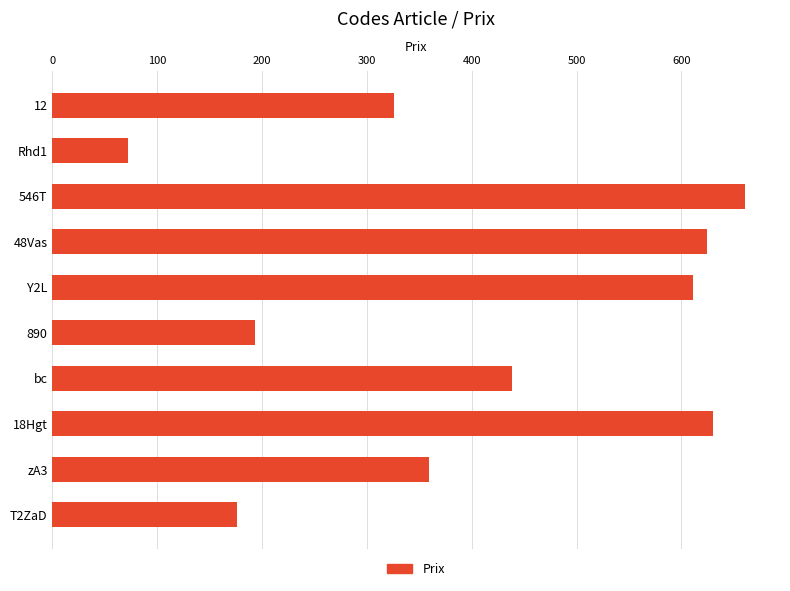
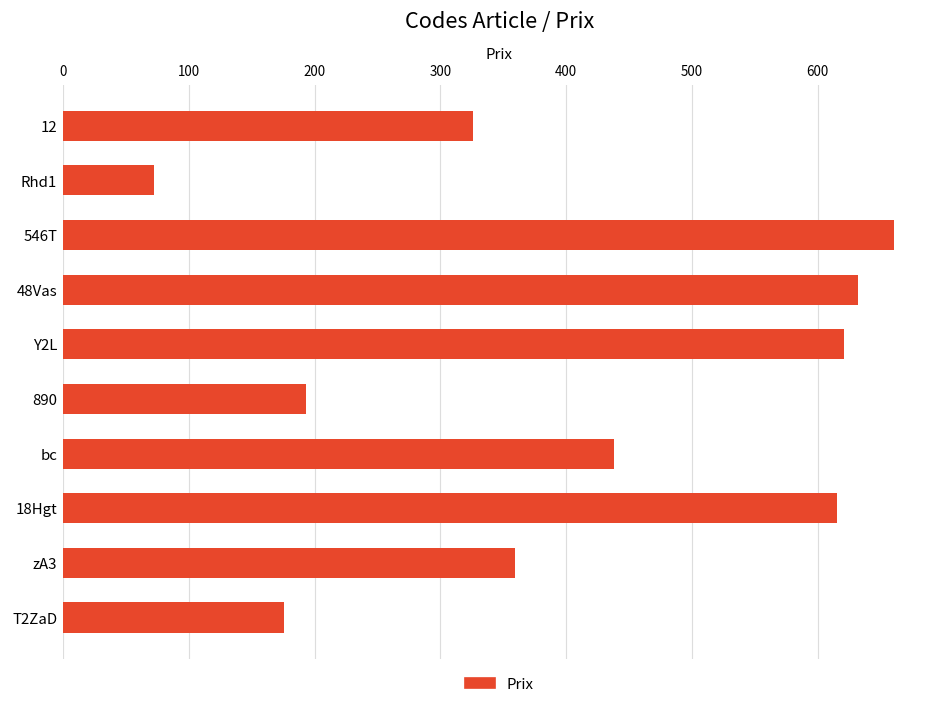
  {
    "12": 326,
    "Rhd1": 72,
    "546T": 661,
-   "48Vas": 624,
-   "Y2L": 611,
+   "48Vas": 632,
+   "Y2L": 621,
    "890": 193,
    "bc": 438,
-   "18Hgt": 630,
+   "18Hgt": 615,
    "zA3": 359,
    "T2ZaD": 176
  }
